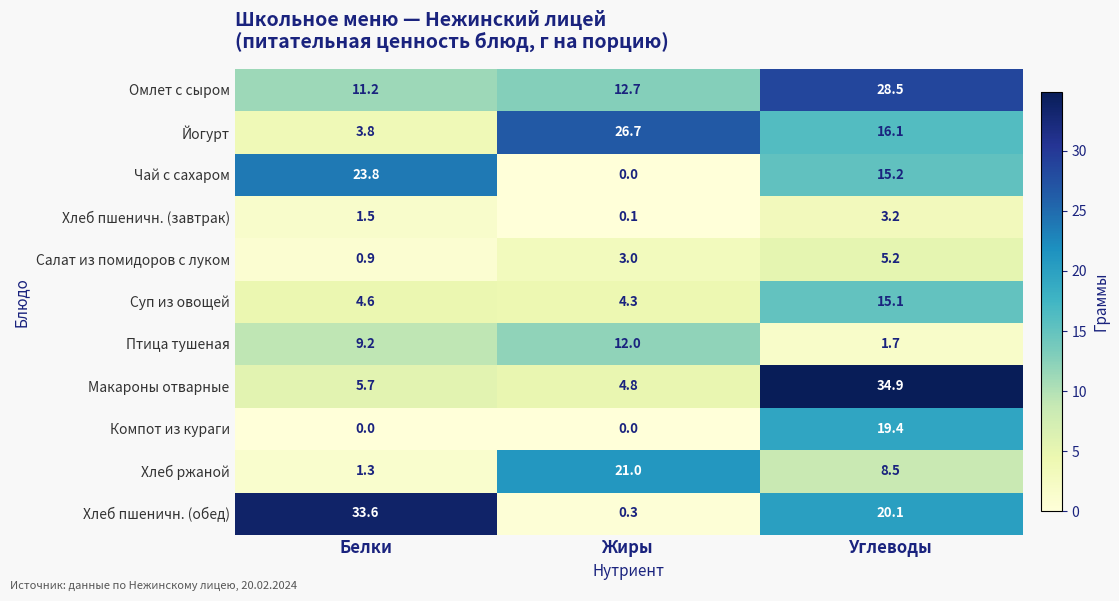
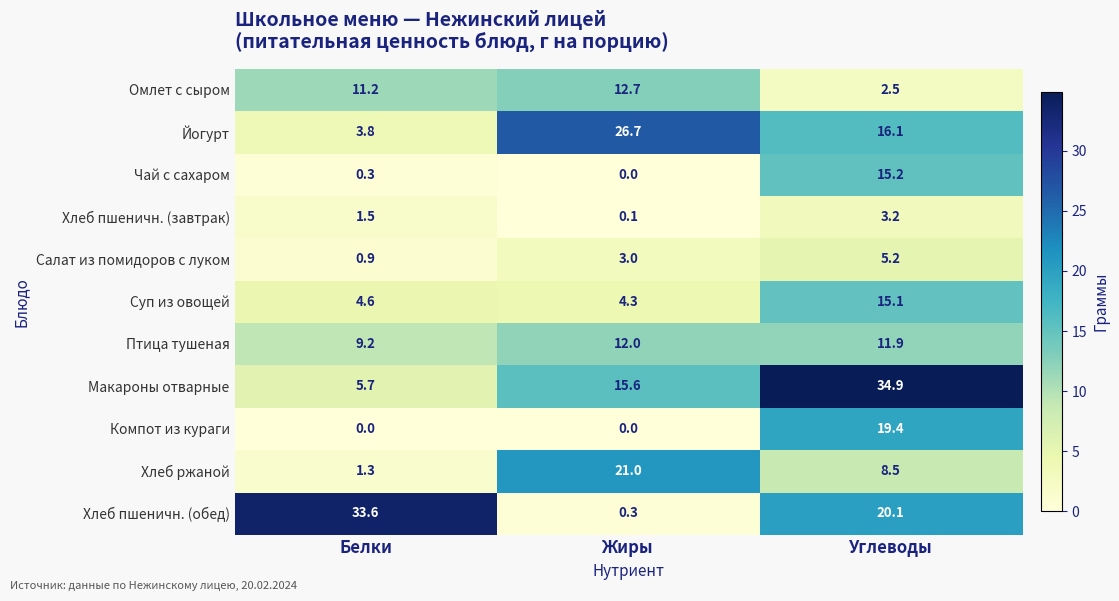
  {
    "Омлет с сыром": {
      "Белки": 11.2,
      "Жиры": 12.7,
-     "Углеводы": 28.5
+     "Углеводы": 2.5
    },
    "Йогурт": {
      "Белки": 3.8,
      "Жиры": 26.7,
      "Углеводы": 16.1
    },
    "Чай с сахаром": {
-     "Белки": 23.8,
+     "Белки": 0.3,
      "Жиры": 0.0,
      "Углеводы": 15.2
    },
    "Хлеб пшеничн. (завтрак)": {
      "Белки": 1.5,
      "Жиры": 0.1,
      "Углеводы": 3.2
    },
    "Салат из помидоров с луком": {
      "Белки": 0.9,
      "Жиры": 3.0,
      "Углеводы": 5.2
    },
    "Суп из овощей": {
      "Белки": 4.6,
      "Жиры": 4.3,
      "Углеводы": 15.1
    },
    "Птица тушеная": {
      "Белки": 9.2,
      "Жиры": 12.0,
-     "Углеводы": 1.7
+     "Углеводы": 11.9
    },
    "Макароны отварные": {
      "Белки": 5.7,
-     "Жиры": 4.8,
+     "Жиры": 15.6,
      "Углеводы": 34.9
    },
    "Компот из кураги": {
      "Белки": 0.0,
      "Жиры": 0.0,
      "Углеводы": 19.4
    },
    "Хлеб ржаной": {
      "Белки": 1.3,
      "Жиры": 21.0,
      "Углеводы": 8.5
    },
    "Хлеб пшеничн. (обед)": {
      "Белки": 33.6,
      "Жиры": 0.3,
      "Углеводы": 20.1
    }
  }
